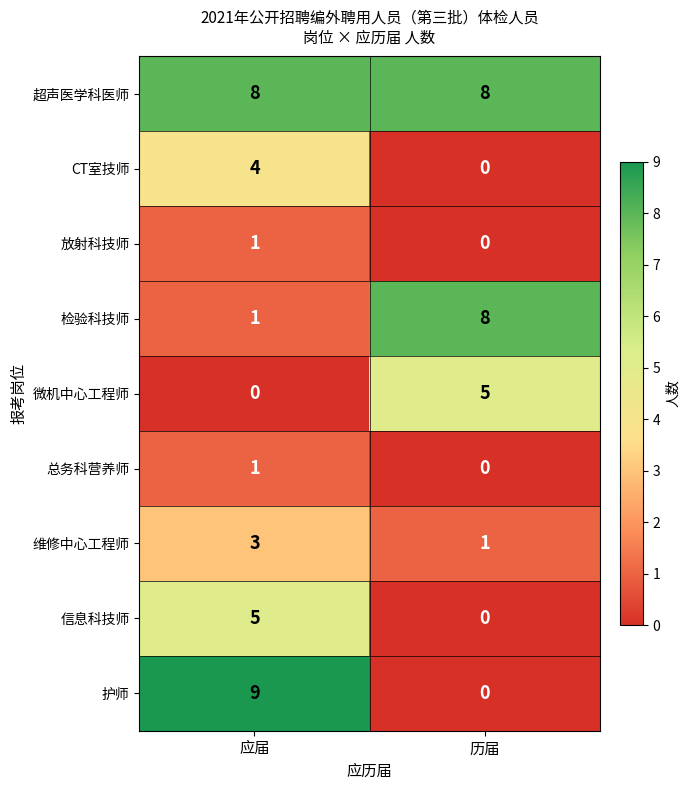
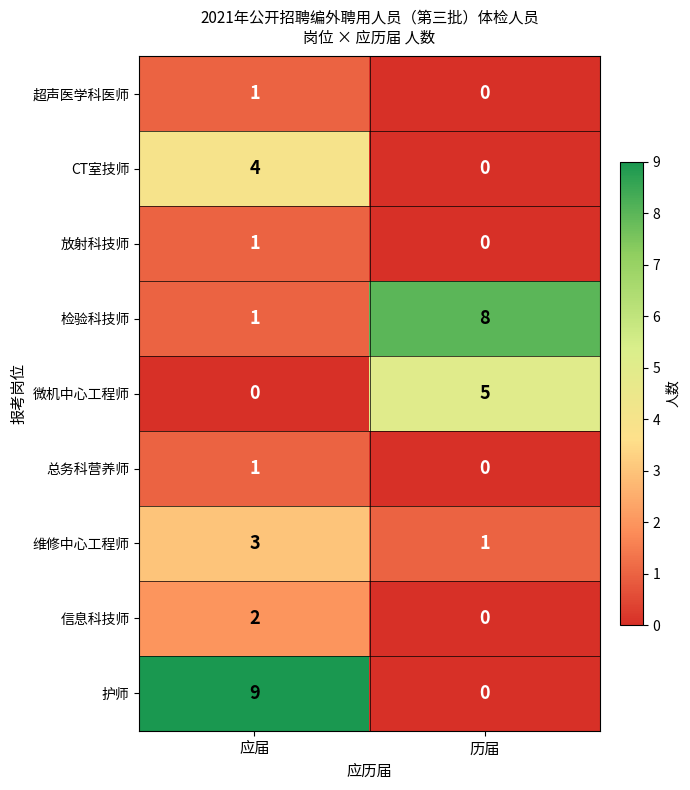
  {
    "超声医学科医师": {
-     "应届": 8,
-     "历届": 8
+     "应届": 1,
+     "历届": 0
    },
    "CT室技师": {
      "应届": 4,
      "历届": 0
    },
    "放射科技师": {
      "应届": 1,
      "历届": 0
    },
    "检验科技师": {
      "应届": 1,
      "历届": 8
    },
    "微机中心工程师": {
      "应届": 0,
      "历届": 5
    },
    "总务科营养师": {
      "应届": 1,
      "历届": 0
    },
    "维修中心工程师": {
      "应届": 3,
      "历届": 1
    },
    "信息科技师": {
-     "应届": 5,
+     "应届": 2,
      "历届": 0
    },
    "护师": {
      "应届": 9,
      "历届": 0
    }
  }
